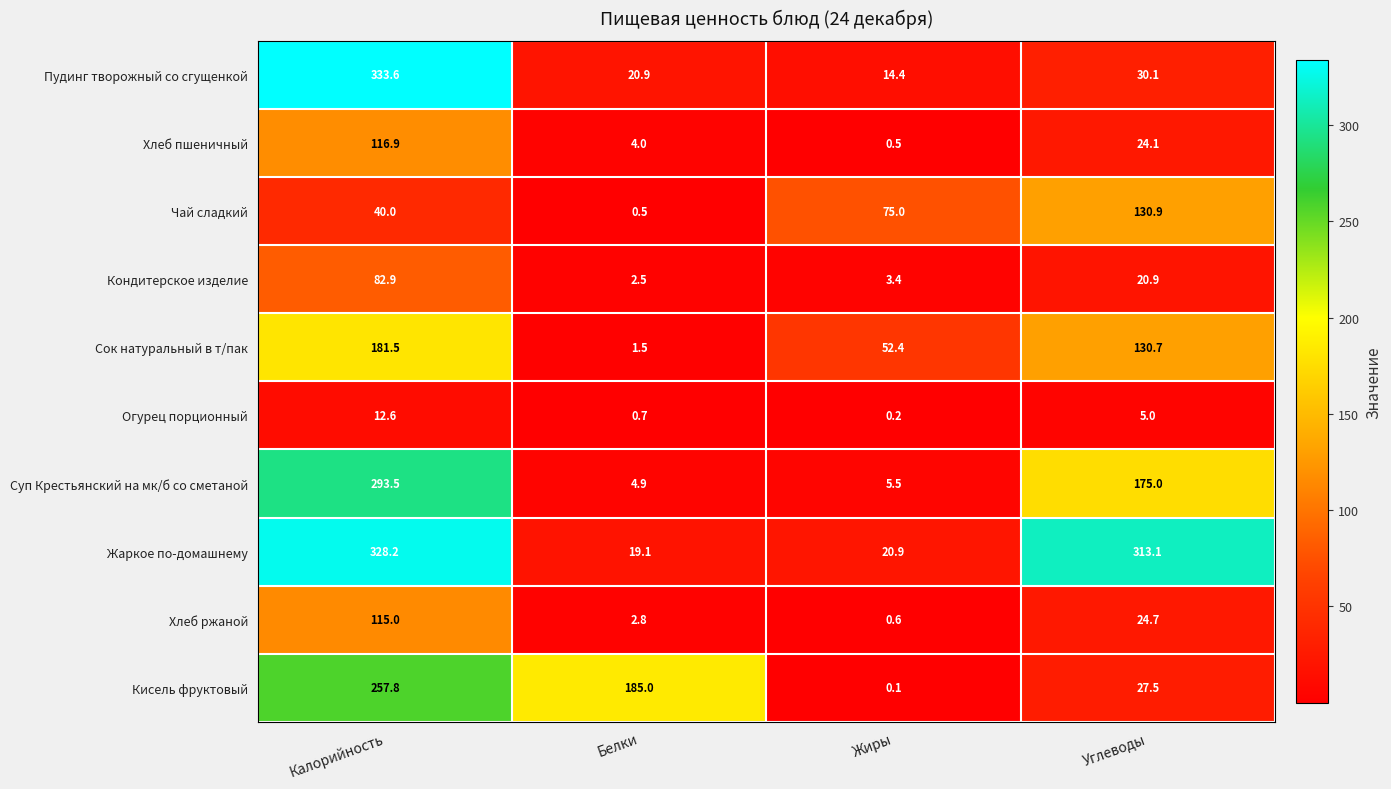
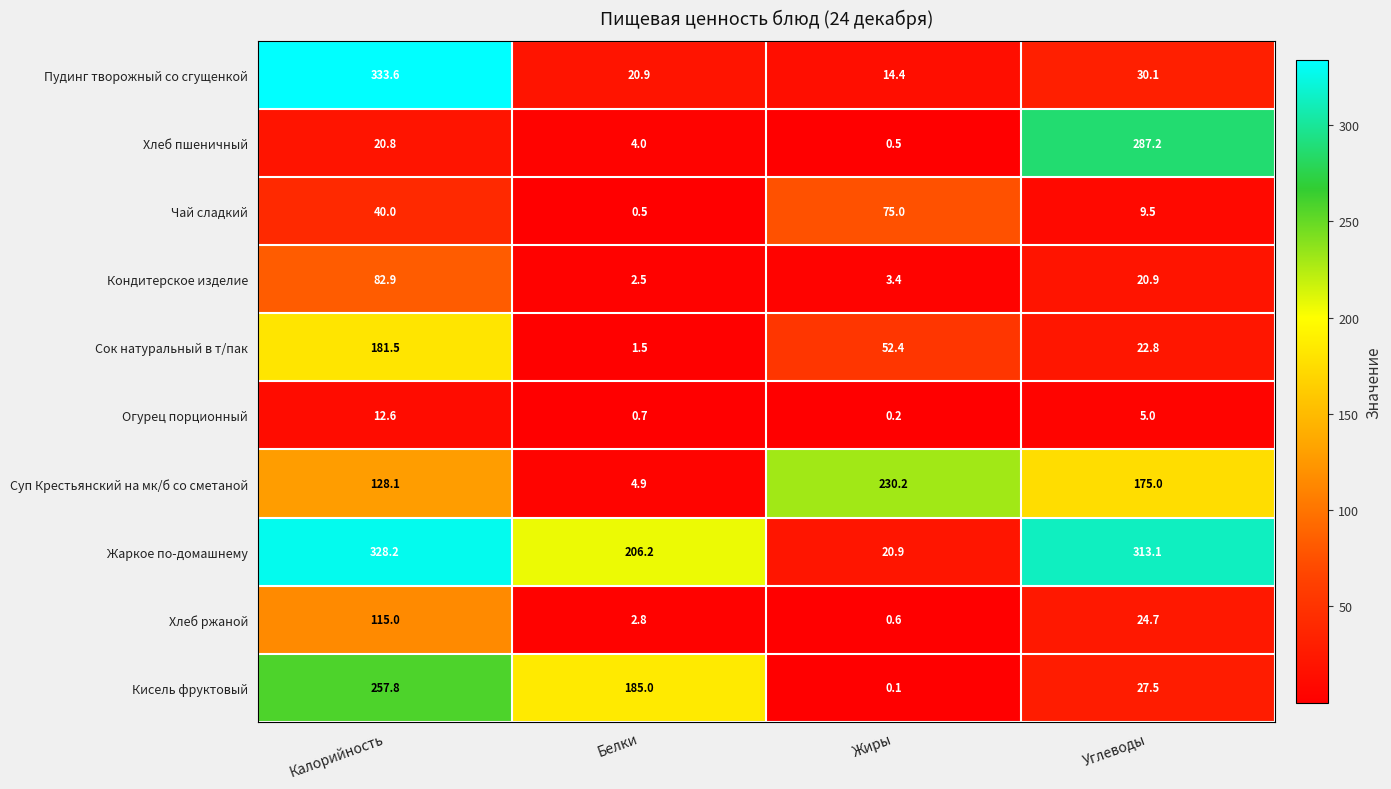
  {
    "Пудинг творожный со сгущенкой": {
      "Калорийность": 333.6,
      "Белки": 20.9,
      "Жиры": 14.4,
      "Углеводы": 30.1
    },
    "Хлеб пшеничный": {
-     "Калорийность": 116.9,
+     "Калорийность": 20.8,
      "Белки": 4.0,
      "Жиры": 0.5,
-     "Углеводы": 24.1
+     "Углеводы": 287.2
    },
    "Чай сладкий": {
      "Калорийность": 40.0,
      "Белки": 0.5,
      "Жиры": 75.0,
-     "Углеводы": 130.9
+     "Углеводы": 9.5
    },
    "Кондитерское изделие": {
      "Калорийность": 82.9,
      "Белки": 2.5,
      "Жиры": 3.4,
      "Углеводы": 20.9
    },
    "Сок натуральный в т/пак": {
      "Калорийность": 181.5,
      "Белки": 1.5,
      "Жиры": 52.4,
-     "Углеводы": 130.7
+     "Углеводы": 22.8
    },
    "Огурец порционный": {
      "Калорийность": 12.6,
      "Белки": 0.7,
      "Жиры": 0.2,
      "Углеводы": 5.0
    },
    "Суп Крестьянский на мк/б со сметаной": {
-     "Калорийность": 293.5,
+     "Калорийность": 128.1,
      "Белки": 4.9,
-     "Жиры": 5.5,
+     "Жиры": 230.2,
      "Углеводы": 175.0
    },
    "Жаркое по-домашнему": {
      "Калорийность": 328.2,
-     "Белки": 19.1,
+     "Белки": 206.2,
      "Жиры": 20.9,
      "Углеводы": 313.1
    },
    "Хлеб ржаной": {
      "Калорийность": 115.0,
      "Белки": 2.8,
      "Жиры": 0.6,
      "Углеводы": 24.7
    },
    "Кисель фруктовый": {
      "Калорийность": 257.8,
      "Белки": 185.0,
      "Жиры": 0.1,
      "Углеводы": 27.5
    }
  }
